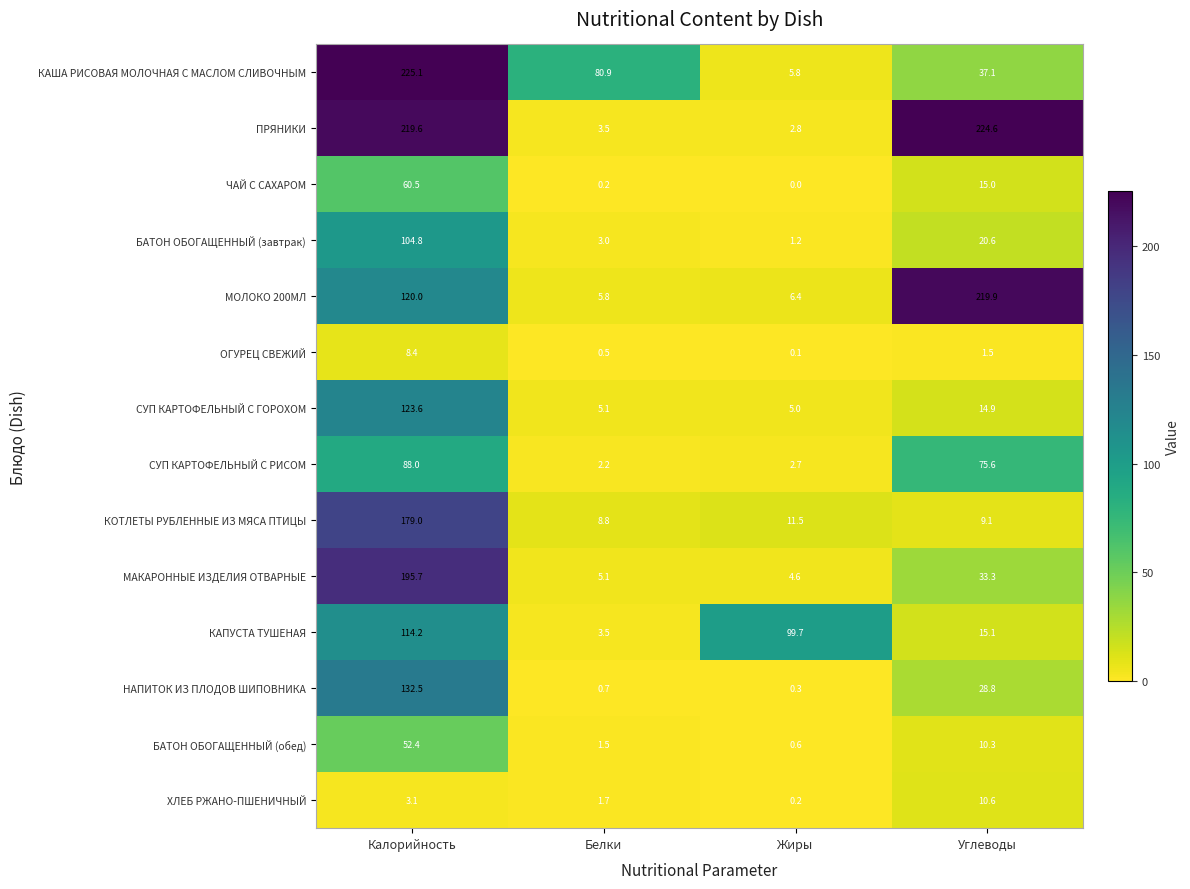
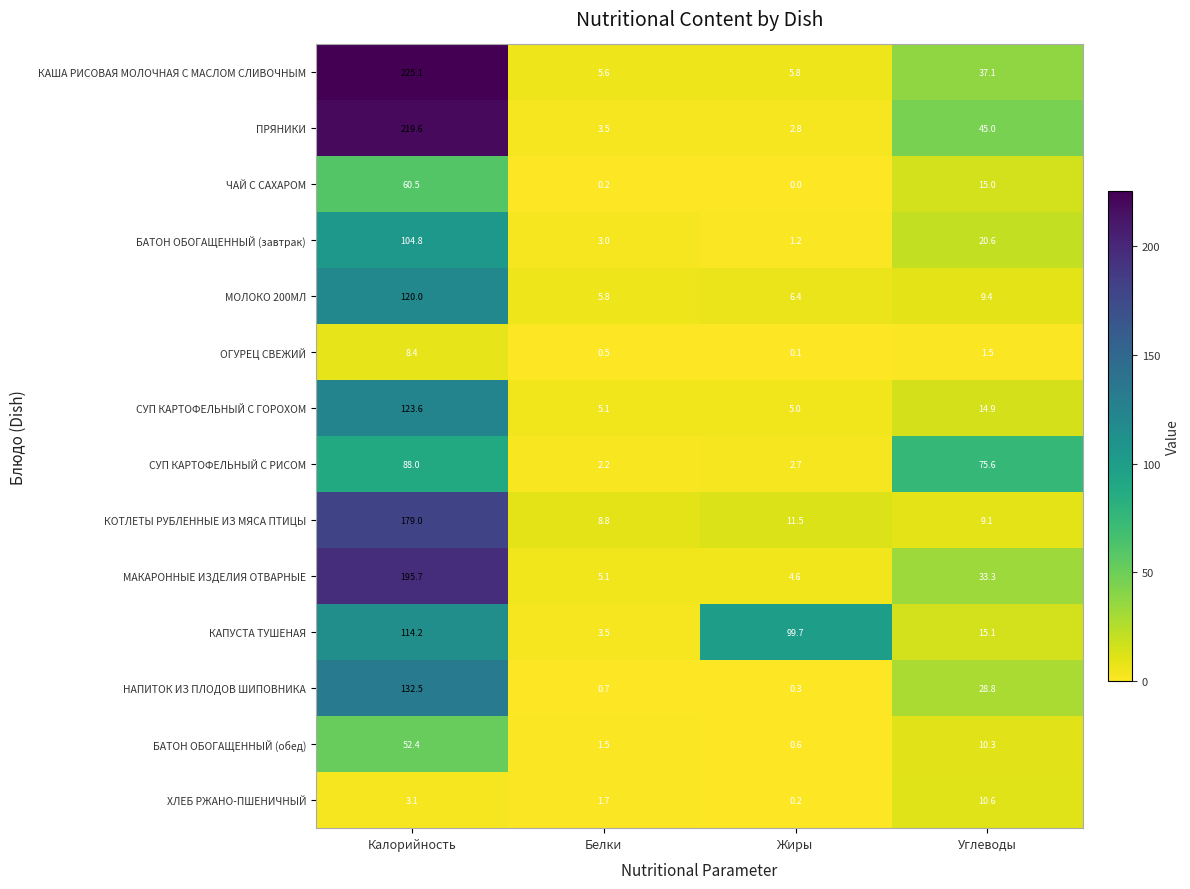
  {
    "КАША РИСОВАЯ МОЛОЧНАЯ С МАСЛОМ СЛИВОЧНЫМ": {
      "Калорийность": 225.1,
-     "Белки": 80.9,
+     "Белки": 5.6,
      "Жиры": 5.8,
      "Углеводы": 37.1
    },
    "ПРЯНИКИ": {
      "Калорийность": 219.6,
      "Белки": 3.5,
      "Жиры": 2.8,
-     "Углеводы": 224.6
+     "Углеводы": 45.0
    },
    "ЧАЙ С САХАРОМ": {
      "Калорийность": 60.5,
      "Белки": 0.2,
      "Жиры": 0.0,
      "Углеводы": 15.0
    },
    "БАТОН ОБОГАЩЕННЫЙ (завтрак)": {
      "Калорийность": 104.8,
      "Белки": 3.0,
      "Жиры": 1.2,
      "Углеводы": 20.6
    },
    "МОЛОКО 200МЛ": {
      "Калорийность": 120.0,
      "Белки": 5.8,
      "Жиры": 6.4,
-     "Углеводы": 219.9
+     "Углеводы": 9.4
    },
    "ОГУРЕЦ СВЕЖИЙ": {
      "Калорийность": 8.4,
      "Белки": 0.5,
      "Жиры": 0.1,
      "Углеводы": 1.5
    },
    "СУП КАРТОФЕЛЬНЫЙ С ГОРОХОМ": {
      "Калорийность": 123.6,
      "Белки": 5.1,
      "Жиры": 5.0,
      "Углеводы": 14.9
    },
    "СУП КАРТОФЕЛЬНЫЙ С РИСОМ": {
      "Калорийность": 88.0,
      "Белки": 2.2,
      "Жиры": 2.7,
      "Углеводы": 75.6
    },
    "КОТЛЕТЫ РУБЛЕННЫЕ ИЗ МЯСА ПТИЦЫ": {
      "Калорийность": 179.0,
      "Белки": 8.8,
      "Жиры": 11.5,
      "Углеводы": 9.1
    },
    "МАКАРОННЫЕ ИЗДЕЛИЯ ОТВАРНЫЕ": {
      "Калорийность": 195.7,
      "Белки": 5.1,
      "Жиры": 4.6,
      "Углеводы": 33.3
    },
    "КАПУСТА ТУШЕНАЯ": {
      "Калорийность": 114.2,
      "Белки": 3.5,
      "Жиры": 99.7,
      "Углеводы": 15.1
    },
    "НАПИТОК ИЗ ПЛОДОВ ШИПОВНИКА": {
      "Калорийность": 132.5,
      "Белки": 0.7,
      "Жиры": 0.3,
      "Углеводы": 28.8
    },
    "БАТОН ОБОГАЩЕННЫЙ (обед)": {
      "Калорийность": 52.4,
      "Белки": 1.5,
      "Жиры": 0.6,
      "Углеводы": 10.3
    },
    "ХЛЕБ РЖАНО-ПШЕНИЧНЫЙ": {
      "Калорийность": 3.1,
      "Белки": 1.7,
      "Жиры": 0.2,
      "Углеводы": 10.6
    }
  }
